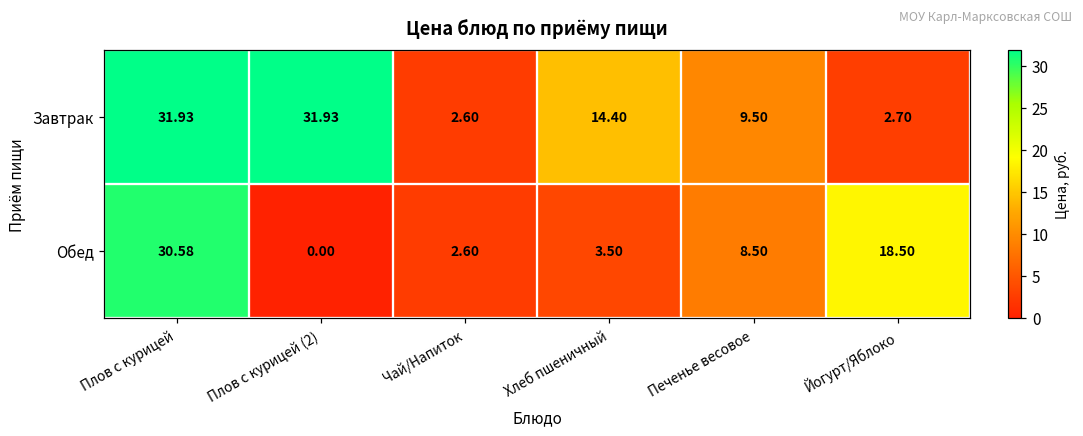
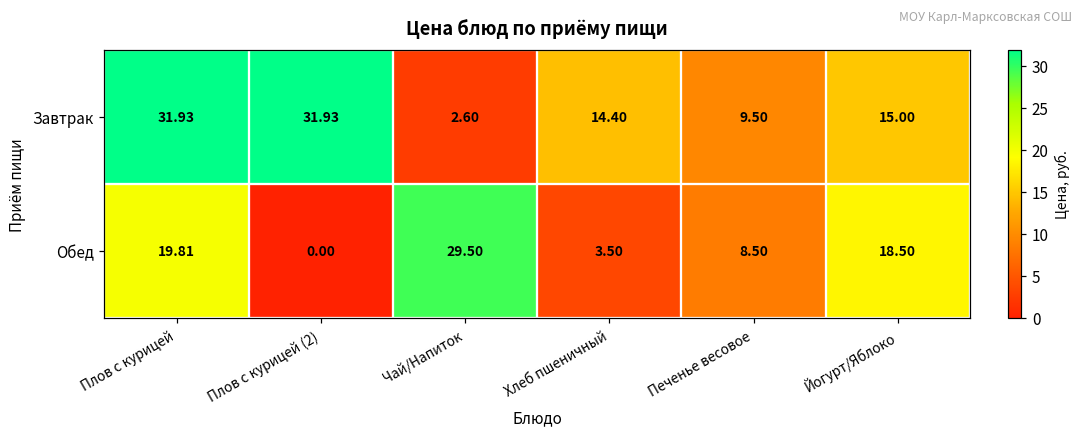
  {
    "Завтрак": {
      "Плов с курицей": 31.93,
      "Плов с курицей (2)": 31.93,
      "Чай/Напиток": 2.60,
      "Хлеб пшеничный": 14.40,
      "Печенье весовое": 9.50,
-     "Йогурт/Яблоко": 2.70
+     "Йогурт/Яблоко": 15.00
    },
    "Обед": {
-     "Плов с курицей": 30.58,
+     "Плов с курицей": 19.81,
      "Плов с курицей (2)": 0.00,
-     "Чай/Напиток": 2.60,
+     "Чай/Напиток": 29.50,
      "Хлеб пшеничный": 3.50,
      "Печенье весовое": 8.50,
      "Йогурт/Яблоко": 18.50
    }
  }
